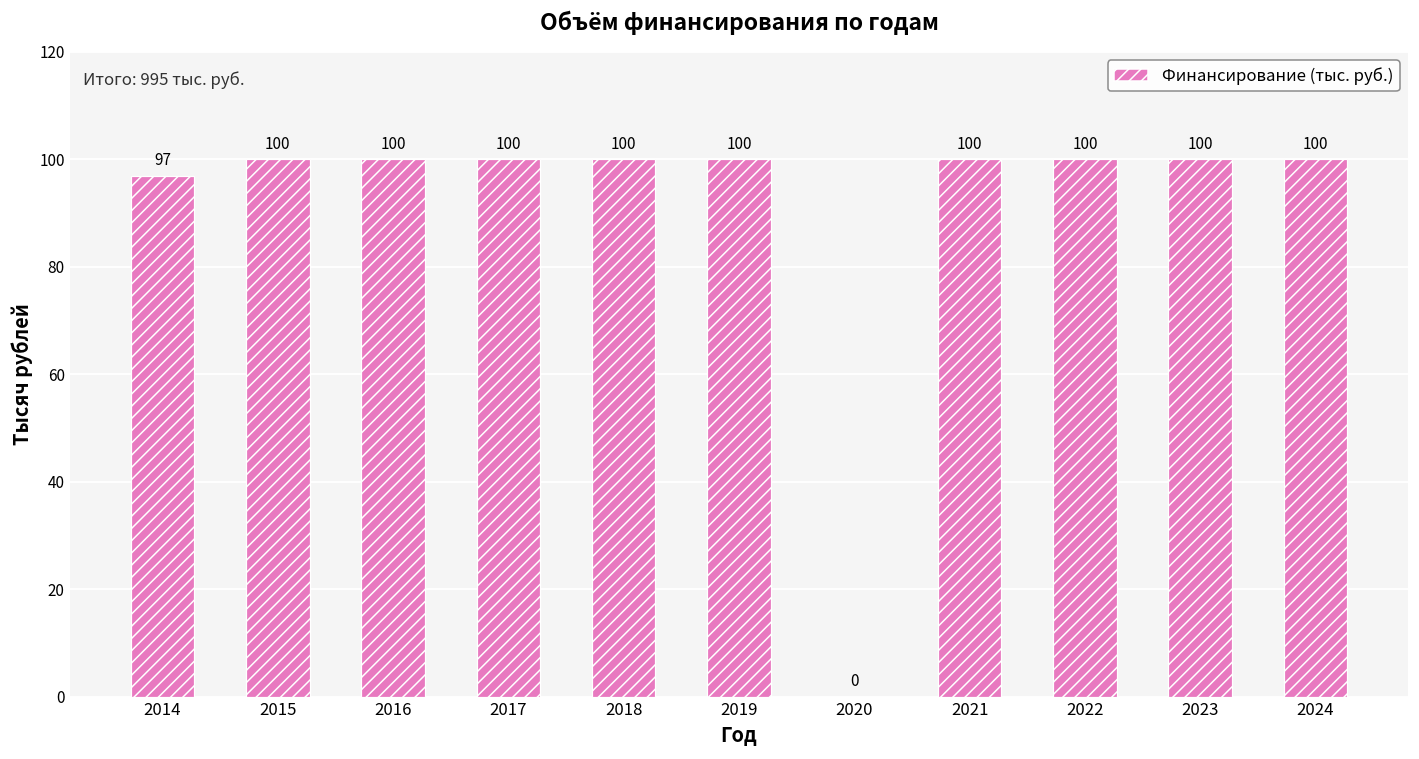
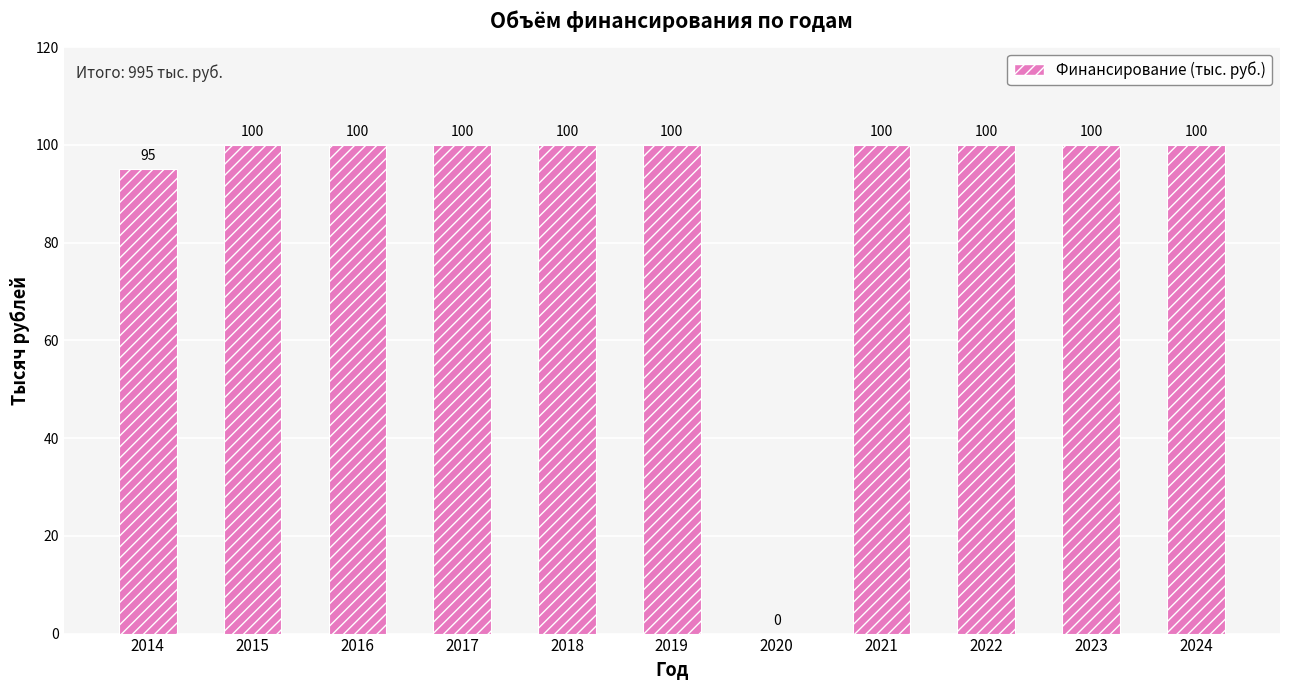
  {
-   "2014": 97,
+   "2014": 95,
    "2015": 100,
    "2016": 100,
    "2017": 100,
    "2018": 100,
    "2019": 100,
    "2020": 0,
    "2021": 100,
    "2022": 100,
    "2023": 100,
    "2024": 100
  }
